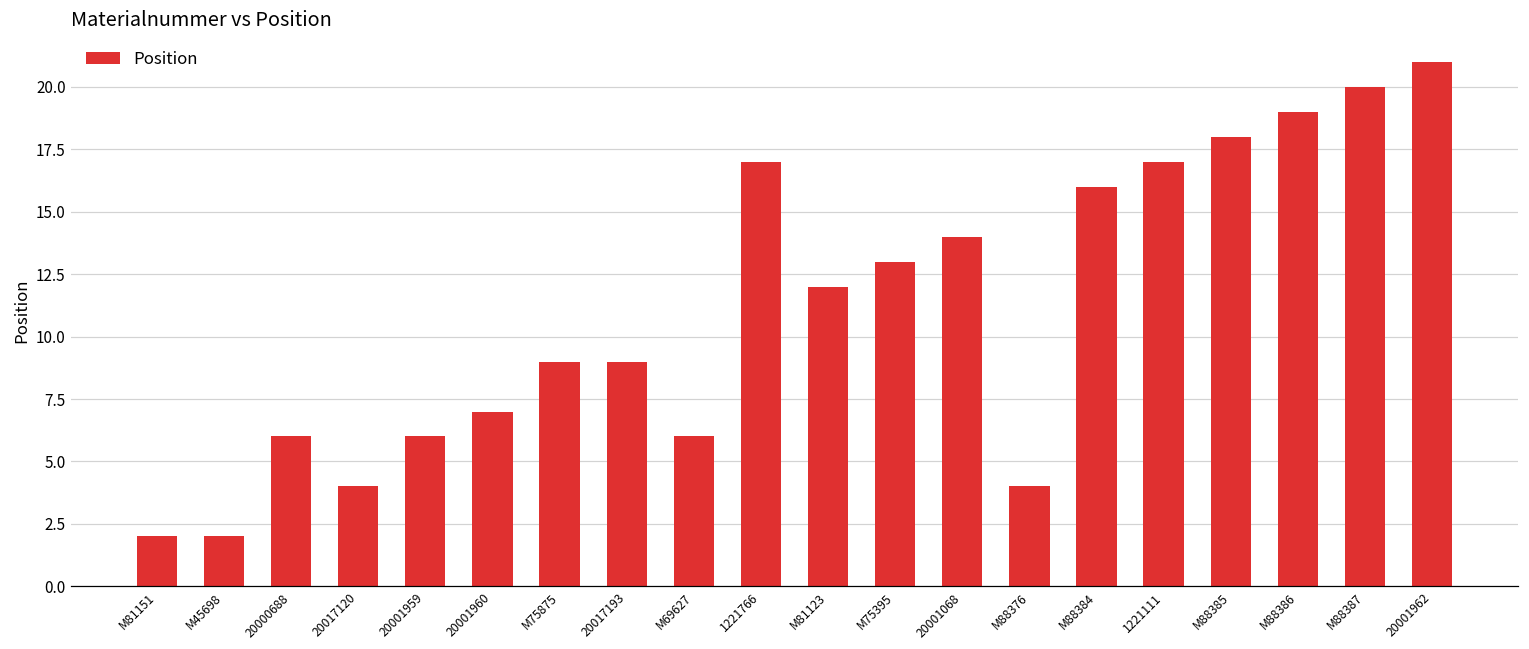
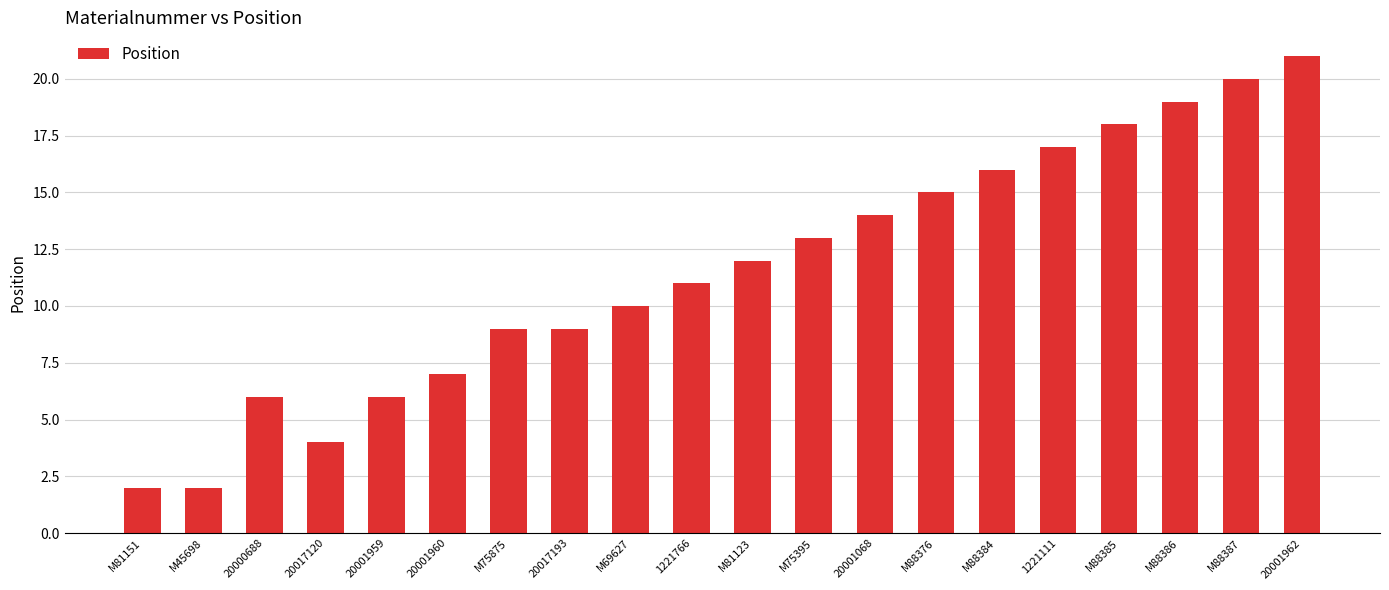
  {
    "M81151": 2,
    "M45698": 2,
    "20000688": 6,
    "20017120": 4,
    "20001959": 6,
    "20001960": 7,
    "M75875": 9,
    "20017193": 9,
-   "M69627": 6,
-   "1221766": 17,
+   "M69627": 10,
+   "1221766": 11,
    "M81123": 12,
    "M75395": 13,
    "20001068": 14,
-   "M88376": 4,
+   "M88376": 15,
    "M88384": 16,
    "1221111": 17,
    "M88385": 18,
    "M88386": 19,
    "M88387": 20,
    "20001962": 21
  }
